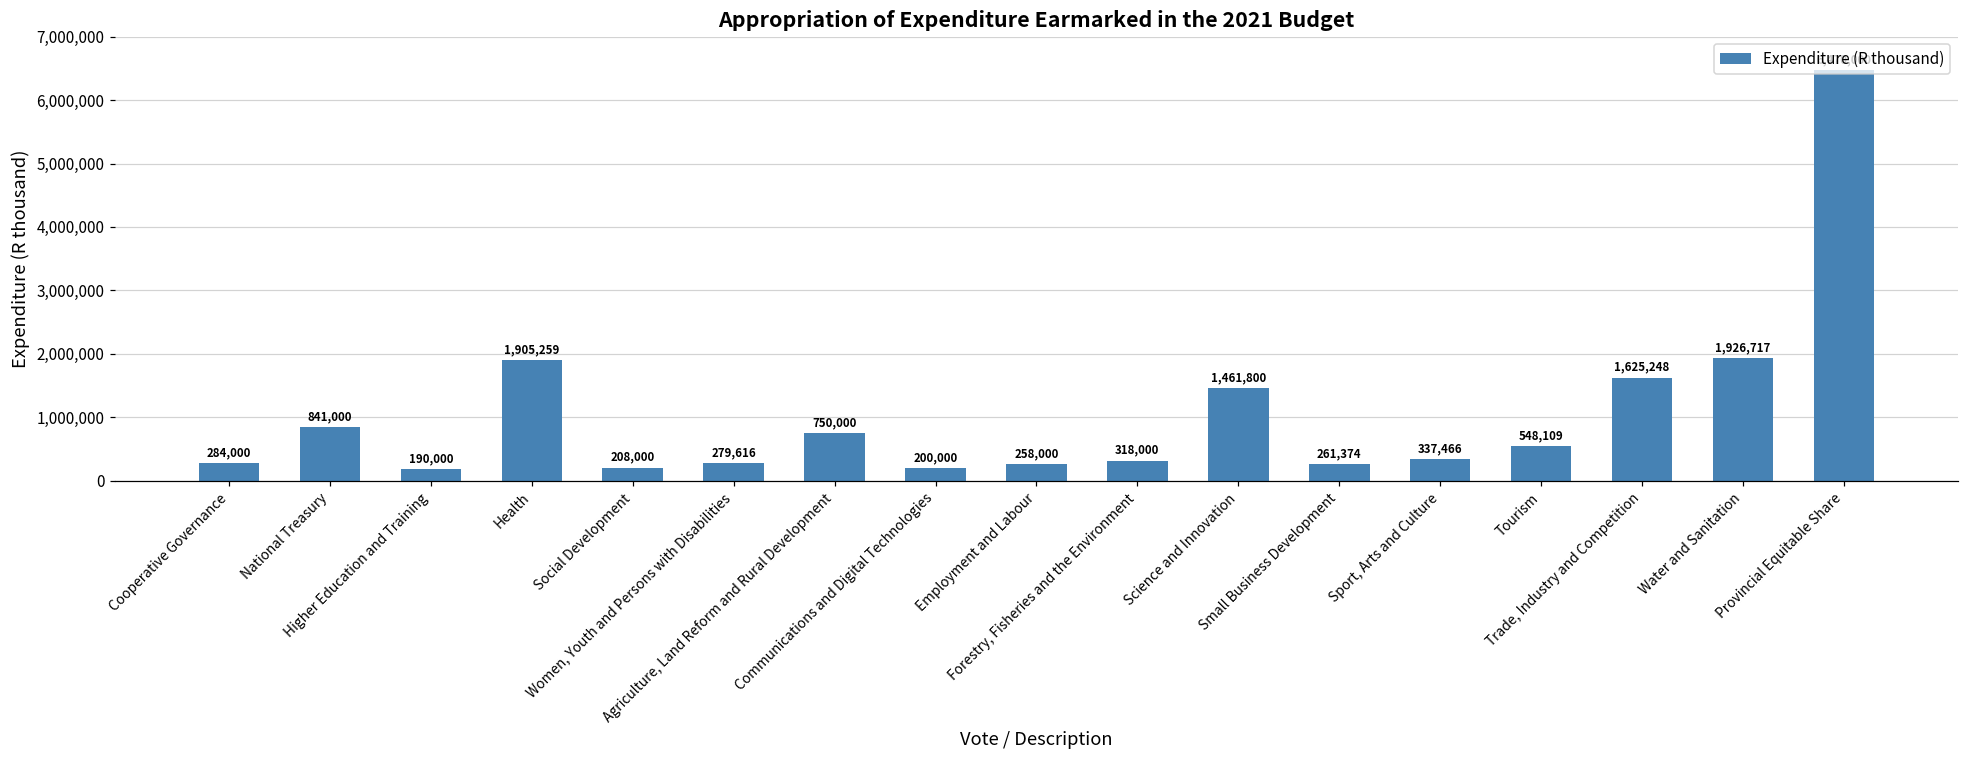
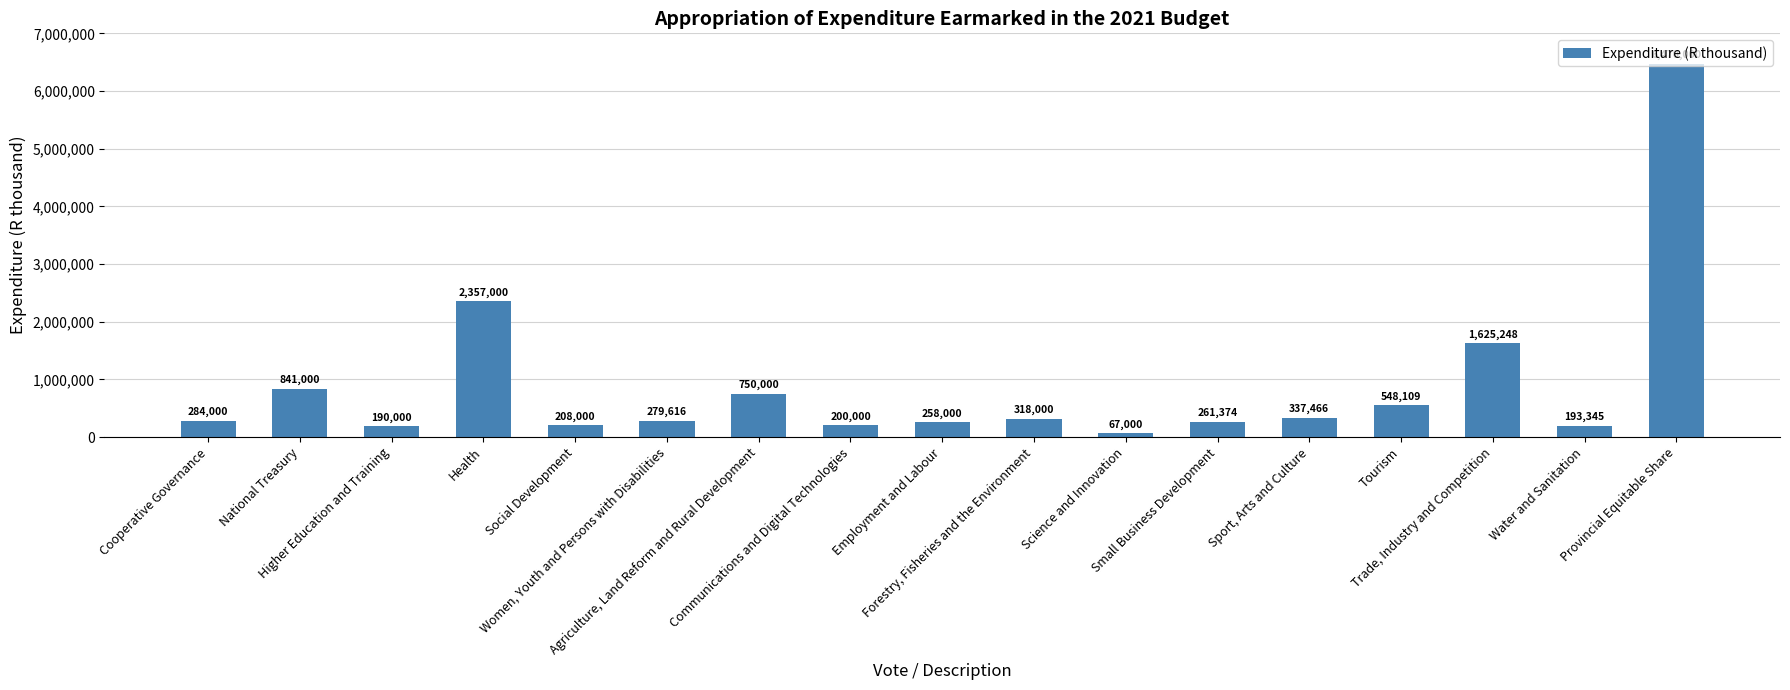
  {
    "Cooperative Governance": "284,000",
    "National Treasury": "841,000",
    "Higher Education and Training": "190,000",
-   "Health": "1,905,259",
+   "Health": "2,357,000",
    "Social Development": "208,000",
    "Women, Youth and Persons with Disabilities": "279,616",
    "Agriculture, Land Reform and Rural Development": "750,000",
    "Communications and Digital Technologies": "200,000",
    "Employment and Labour": "258,000",
    "Forestry, Fisheries and the Environment": "318,000",
-   "Science and Innovation": "1,461,800",
+   "Science and Innovation": "67,000",
    "Small Business Development": "261,374",
    "Sport, Arts and Culture": "337,466",
    "Tourism": "548,109",
    "Trade, Industry and Competition": "1,625,248",
-   "Water and Sanitation": "1,926,717"
+   "Water and Sanitation": "193,345"
  }
